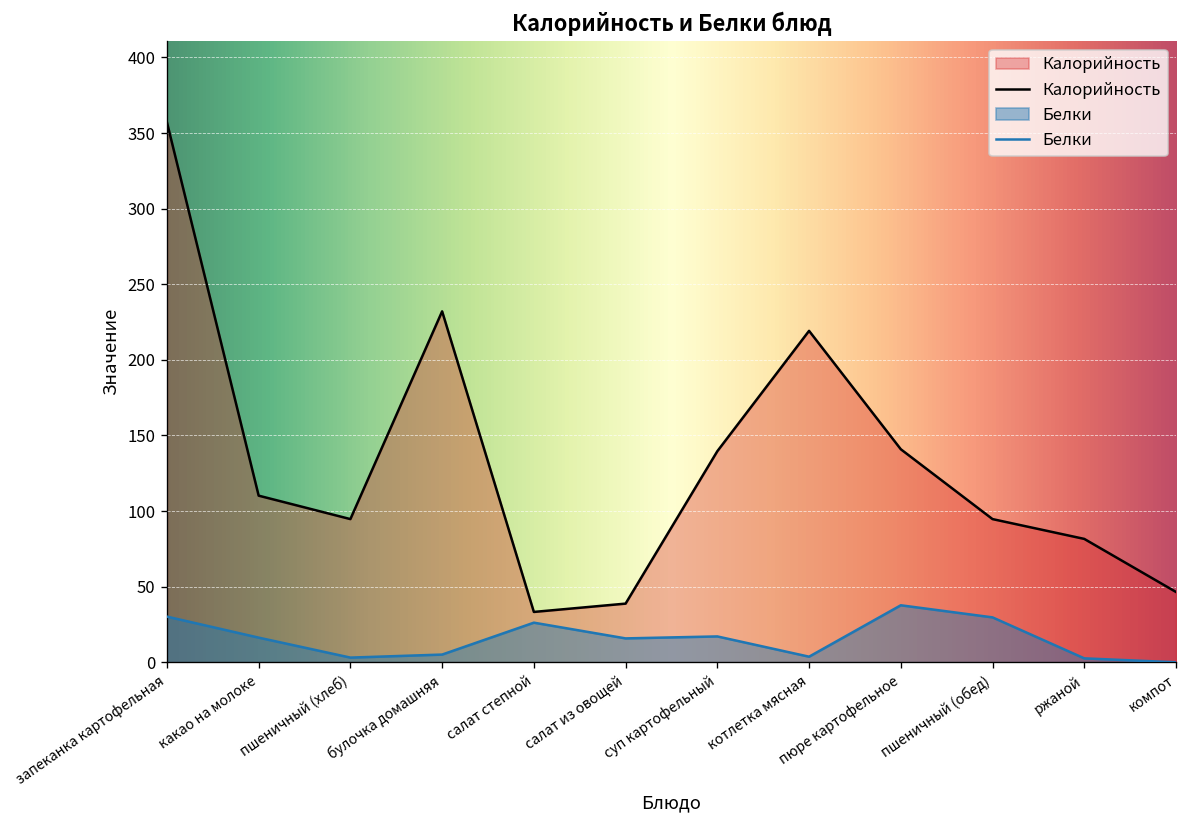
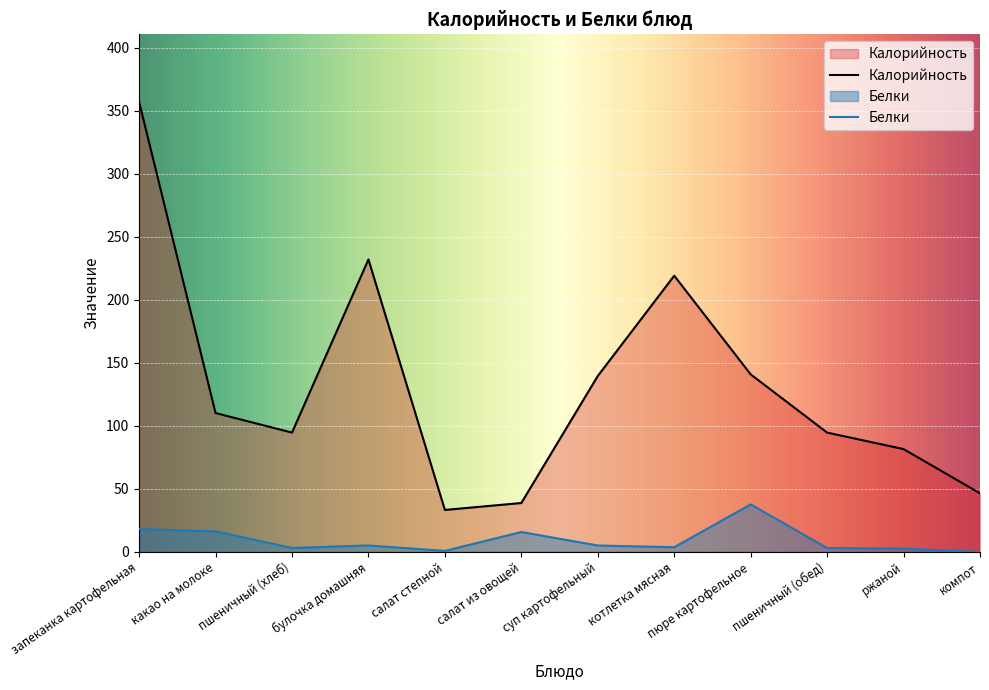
  {
    "Белки": {
-     "запеканка картофельная": 30,
+     "запеканка картофельная": 18,
      "какао на молоке": 16,
      "пшеничный (хлеб)": 3,
      "булочка домашняя": 5,
-     "салат степной": 26,
+     "салат степной": 1,
      "салат из овощей": 16,
-     "суп картофельный": 17,
+     "суп картофельный": 5,
      "котлетка мясная": 4,
      "пюре картофельное": 38,
-     "пшеничный (обед)": 30,
+     "пшеничный (обед)": 3,
      "ржаной": 3,
      "компот": 0
    }
  }
